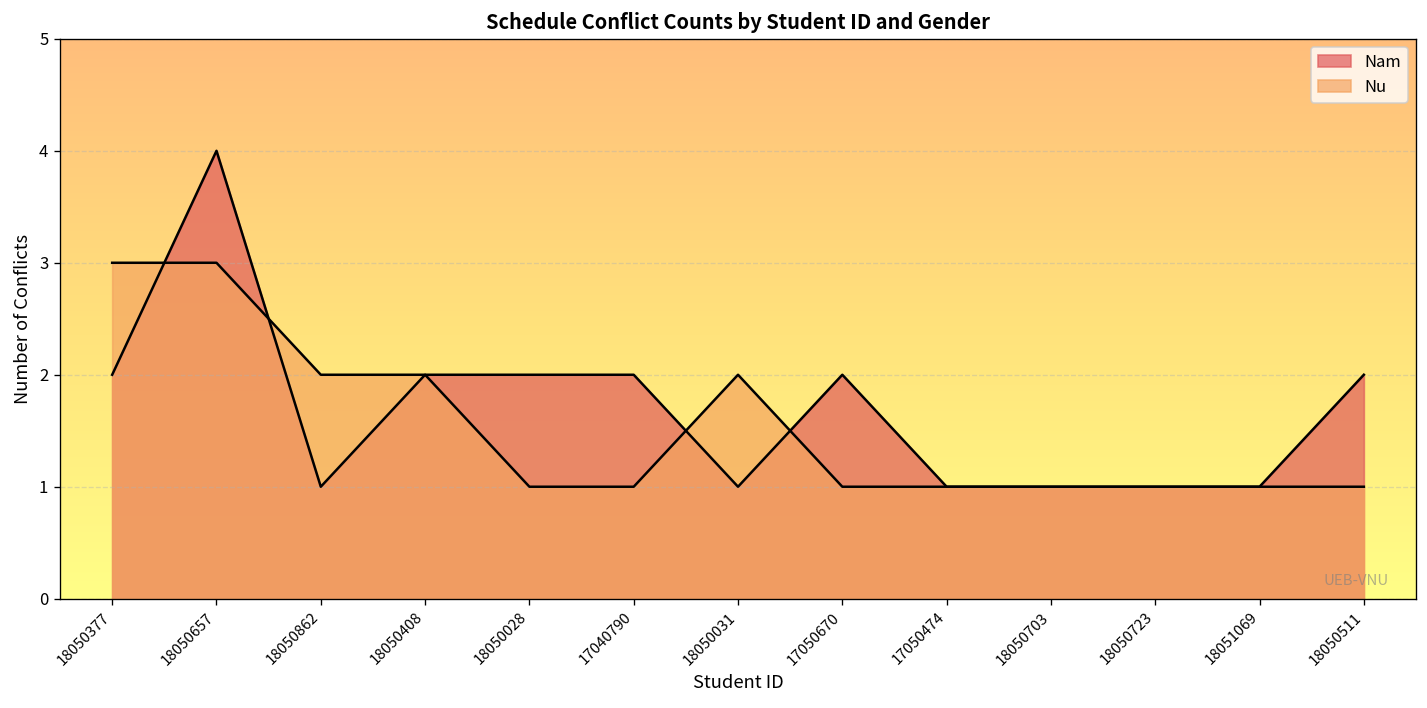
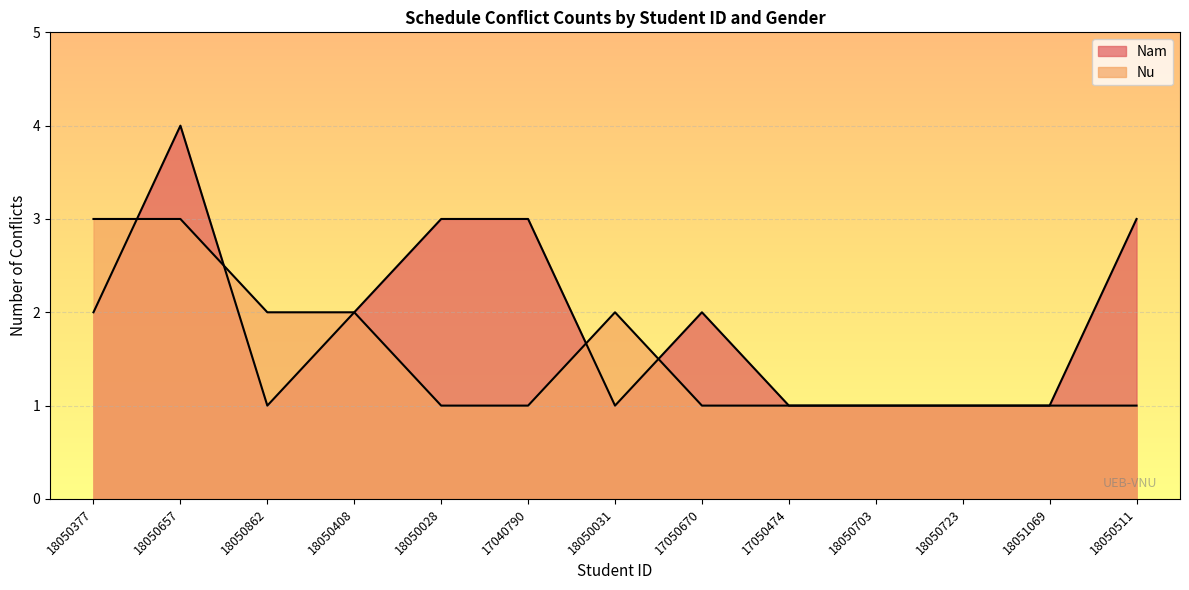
  {
    "Nam": {
      "18050377": 2,
      "18050657": 4,
      "18050862": 1,
-     "18050028": 2,
-     "17040790": 2,
+     "18050028": 3,
+     "17040790": 3,
      "18050031": 1,
      "17050670": 2,
-     "18050511": 2
+     "18050511": 3
    },
    "Nu": {
      "18050377": 3,
      "18050657": 3,
      "18050862": 2,
      "18050028": 1,
      "17040790": 1,
      "18050031": 2,
      "17050670": 1,
      "18050511": 1
    }
  }
